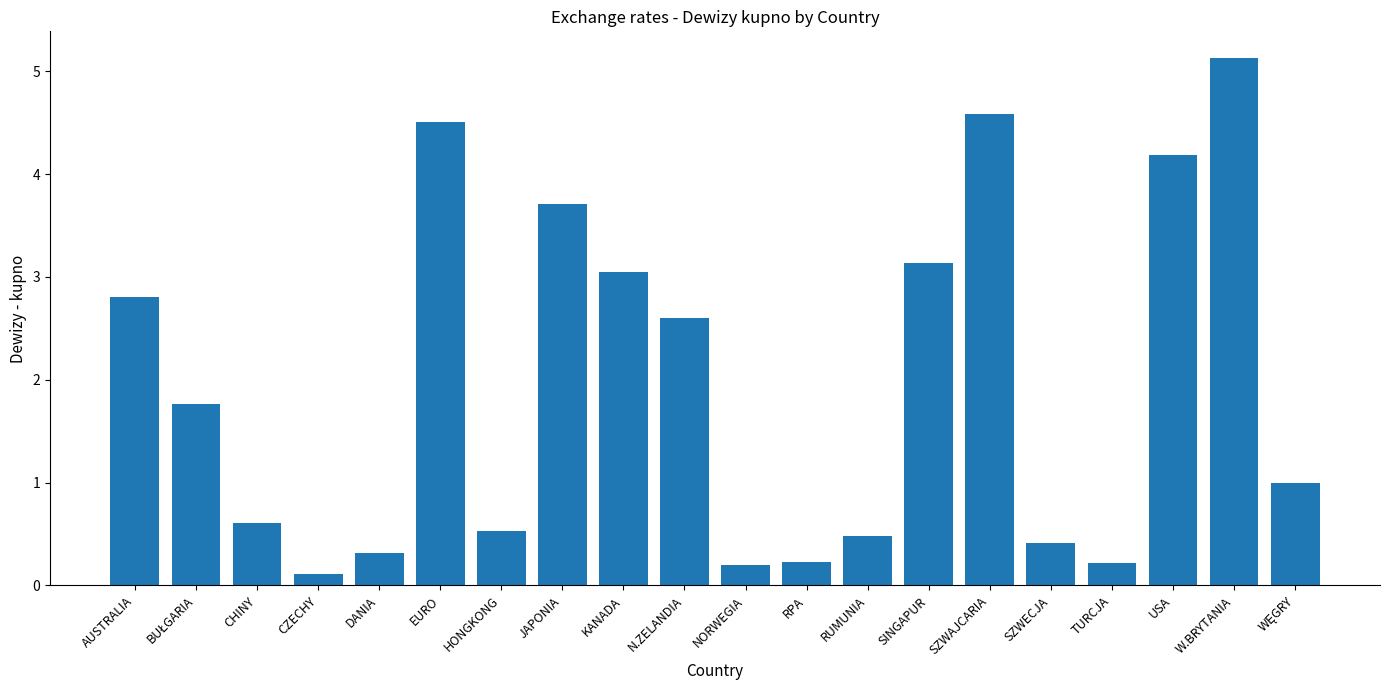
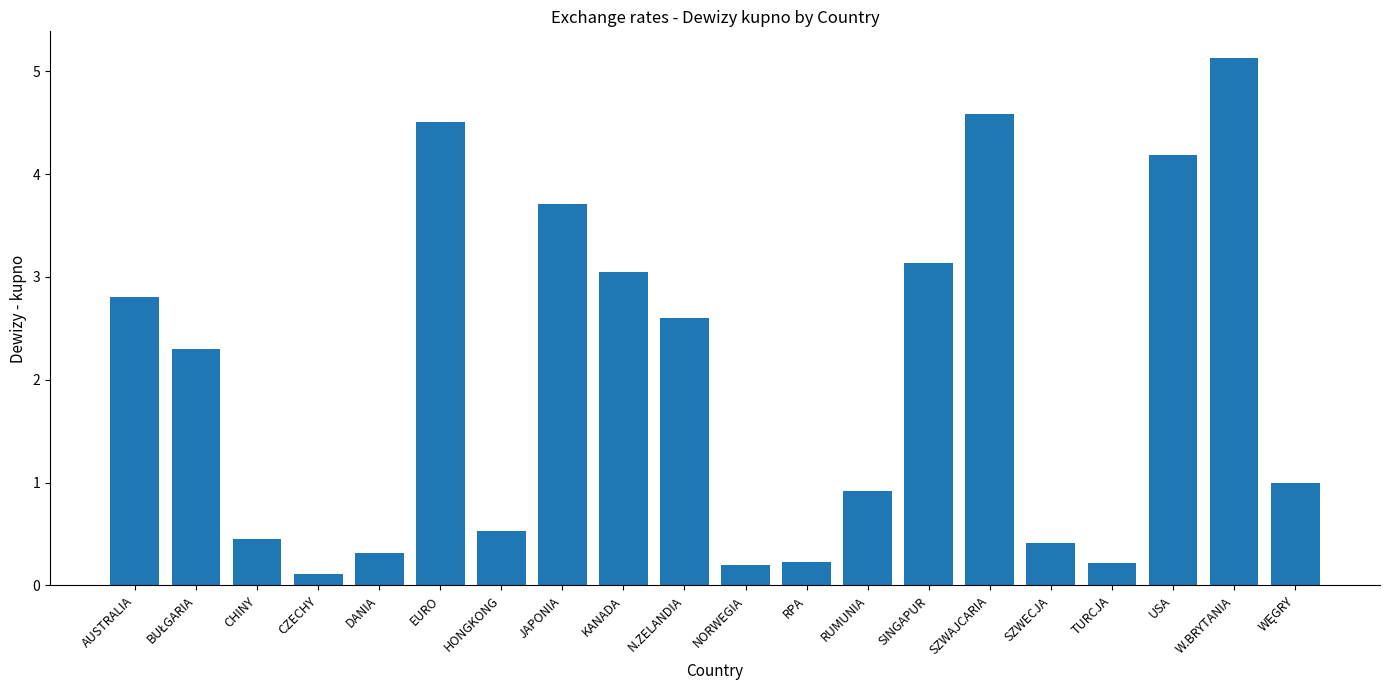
  {
    "AUSTRALIA": 2.80,
-   "BUŁGARIA": 1.77,
-   "CHINY": 0.61,
+   "BUŁGARIA": 2.30,
+   "CHINY": 0.45,
    "CZECHY": 0.11,
    "DANIA": 0.31,
    "EURO": 4.50,
    "HONGKONG": 0.53,
    "JAPONIA": 3.71,
    "KANADA": 3.05,
    "N.ZELANDIA": 2.60,
    "NORWEGIA": 0.19,
    "RPA": 0.23,
-   "RUMUNIA": 0.48,
+   "RUMUNIA": 0.92,
    "SINGAPUR": 3.13,
    "SZWAJCARIA": 4.58,
    "SZWECJA": 0.41,
    "TURCJA": 0.22,
    "USA": 4.18,
    "W.BRYTANIA": 5.13,
    "WĘGRY": 1.00
  }
